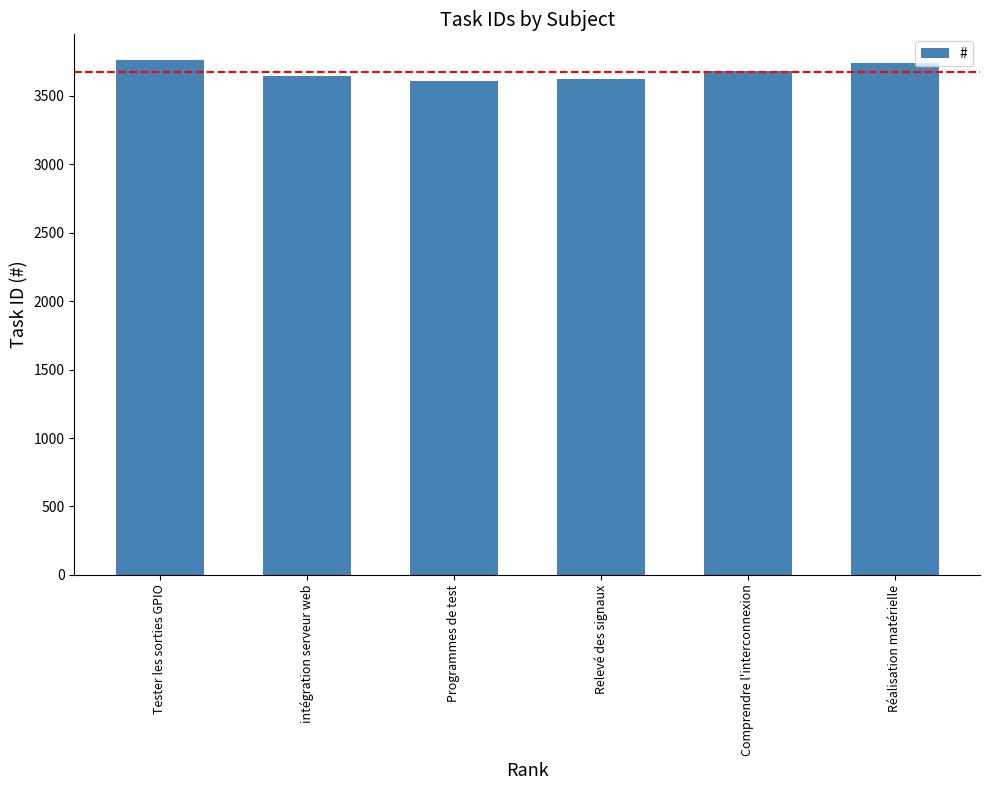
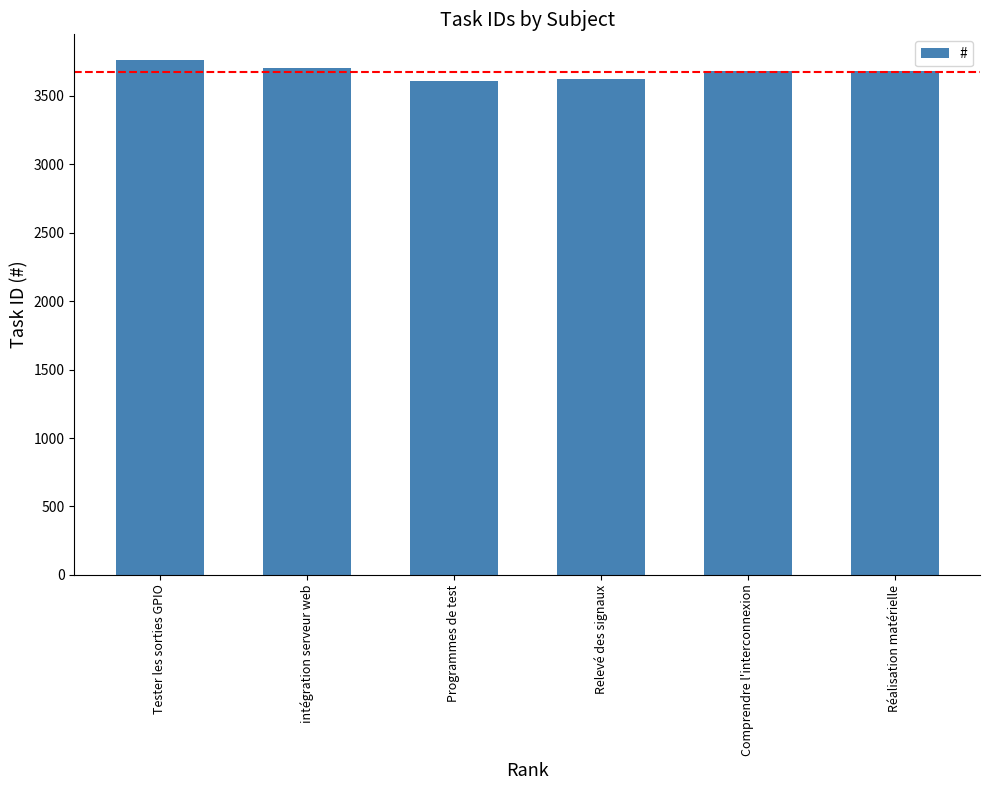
  {
    "Tester les sorties GPIO": 3760,
-   "intégration serveur web": 3640,
+   "intégration serveur web": 3710,
    "Programmes de test": 3610,
    "Relevé des signaux": 3620,
    "Comprendre l'interconnexion": 3680,
-   "Réalisation matérielle": 3740
+   "Réalisation matérielle": 3680
  }
